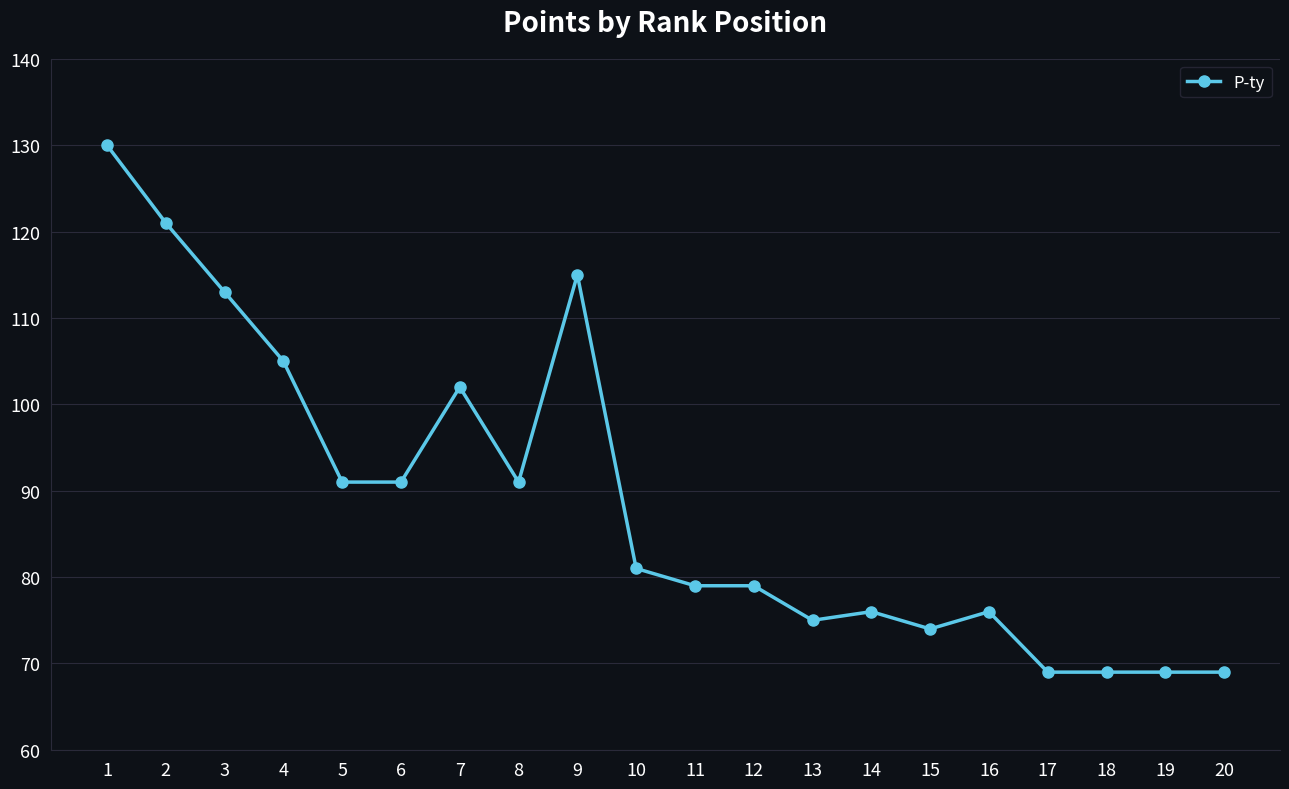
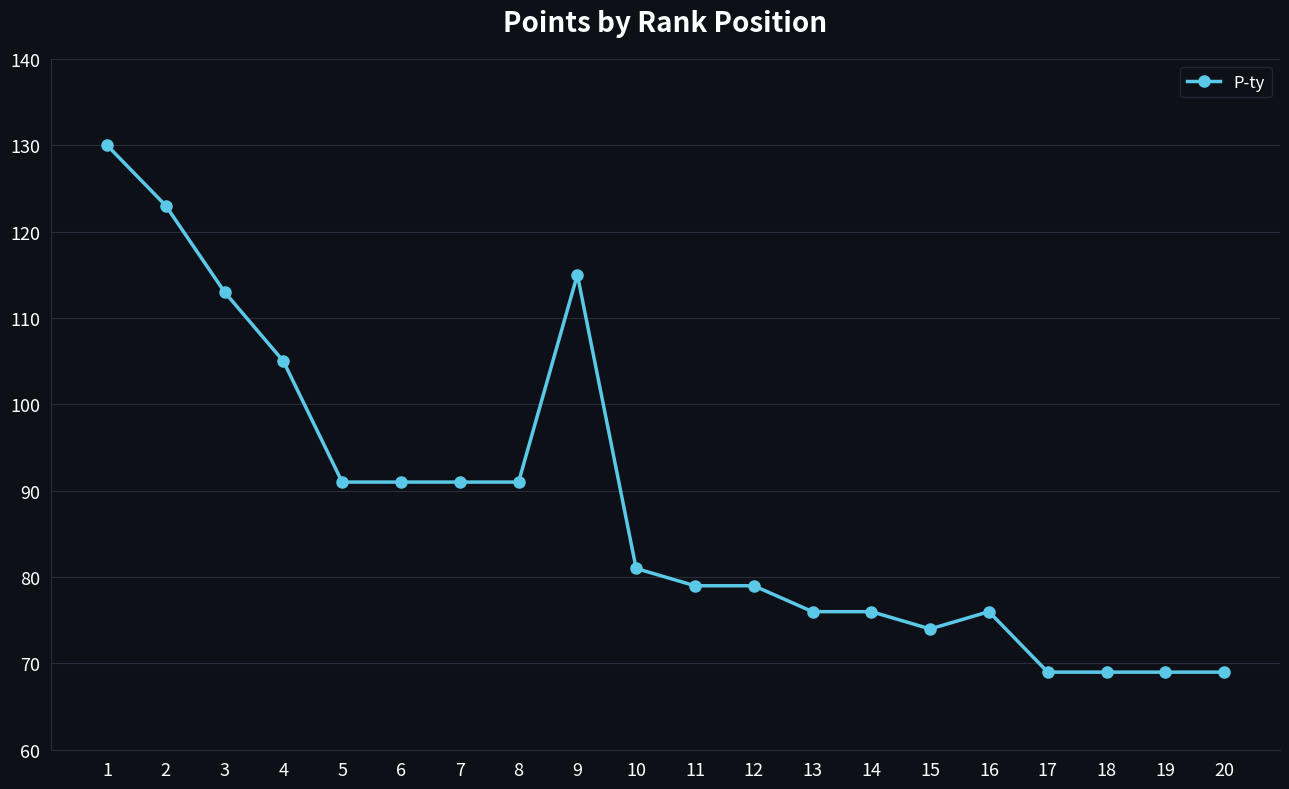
  {
    "1": 130,
-   "2": 121,
+   "2": 123,
    "3": 113,
    "4": 105,
    "5": 91,
    "6": 91,
-   "7": 102,
+   "7": 91,
    "8": 91,
    "9": 115,
    "10": 81,
    "11": 79,
    "12": 79,
-   "13": 75,
+   "13": 76,
    "14": 76,
    "15": 74,
    "16": 76,
    "17": 69,
    "18": 69,
    "19": 69,
    "20": 69
  }
